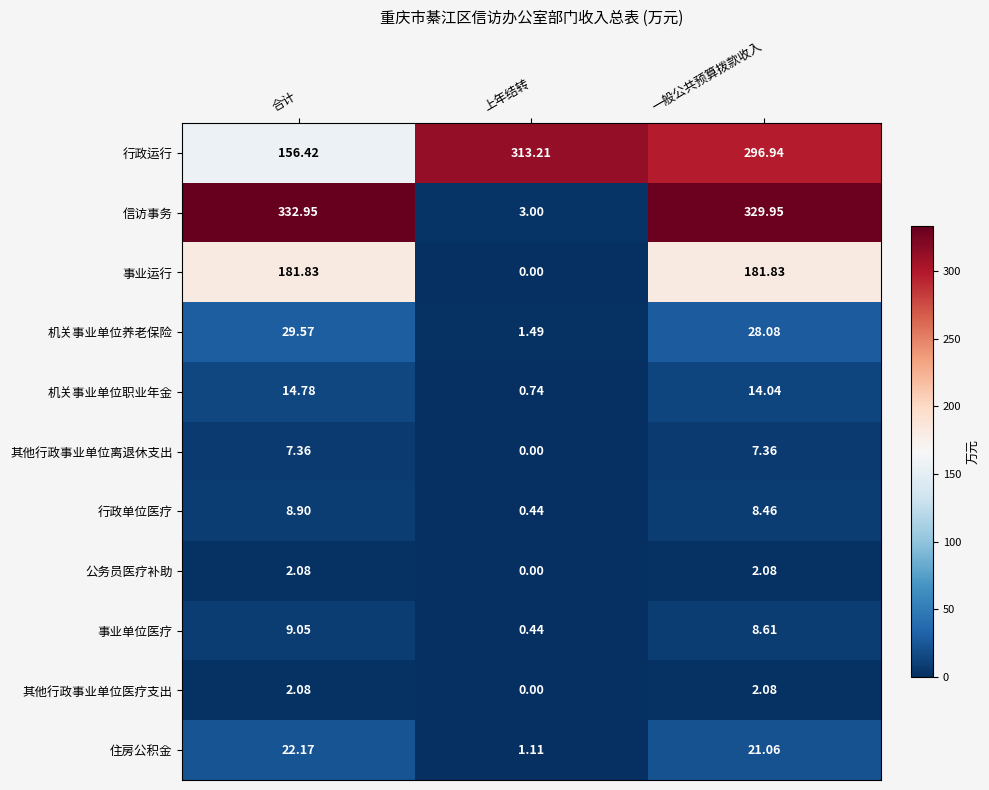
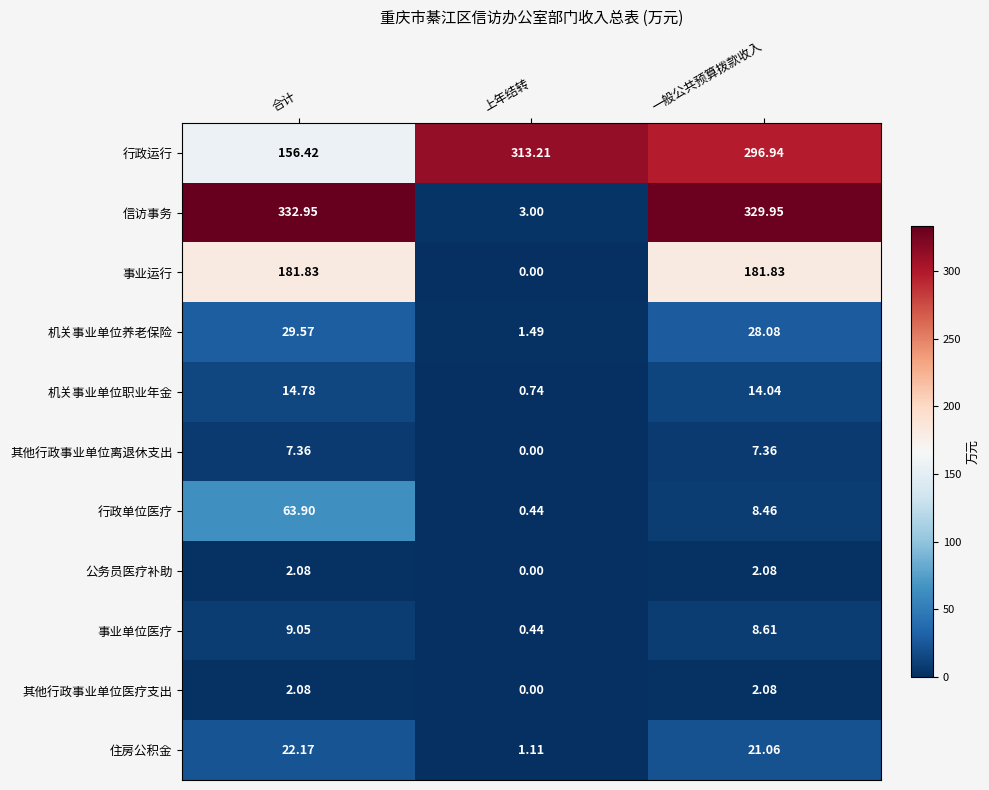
  {
    "行政运行": {
      "合计": 156.42,
      "上年结转": 313.21,
      "一般公共预算拨款收入": 296.94
    },
    "信访事务": {
      "合计": 332.95,
      "上年结转": 3.00,
      "一般公共预算拨款收入": 329.95
    },
    "事业运行": {
      "合计": 181.83,
      "上年结转": 0.00,
      "一般公共预算拨款收入": 181.83
    },
    "机关事业单位养老保险": {
      "合计": 29.57,
      "上年结转": 1.49,
      "一般公共预算拨款收入": 28.08
    },
    "机关事业单位职业年金": {
      "合计": 14.78,
      "上年结转": 0.74,
      "一般公共预算拨款收入": 14.04
    },
    "其他行政事业单位离退休支出": {
      "合计": 7.36,
      "上年结转": 0.00,
      "一般公共预算拨款收入": 7.36
    },
    "行政单位医疗": {
-     "合计": 8.90,
+     "合计": 63.90,
      "上年结转": 0.44,
      "一般公共预算拨款收入": 8.46
    },
    "公务员医疗补助": {
      "合计": 2.08,
      "上年结转": 0.00,
      "一般公共预算拨款收入": 2.08
    },
    "事业单位医疗": {
      "合计": 9.05,
      "上年结转": 0.44,
      "一般公共预算拨款收入": 8.61
    },
    "其他行政事业单位医疗支出": {
      "合计": 2.08,
      "上年结转": 0.00,
      "一般公共预算拨款收入": 2.08
    },
    "住房公积金": {
      "合计": 22.17,
      "上年结转": 1.11,
      "一般公共预算拨款收入": 21.06
    }
  }
